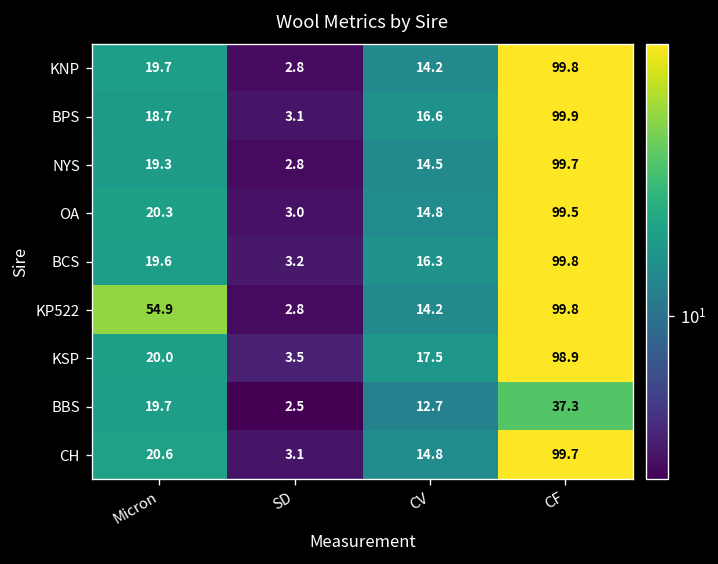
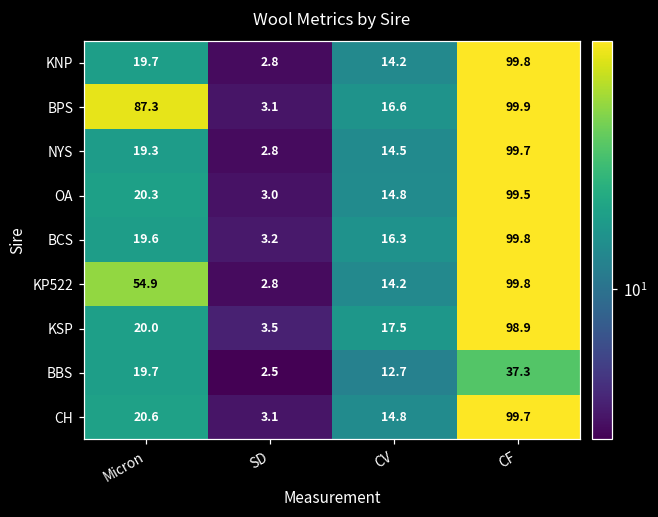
  {
    "KNP": {
      "Micron": 19.7,
      "SD": 2.8,
      "CV": 14.2,
      "CF": 99.8
    },
    "BPS": {
-     "Micron": 18.7,
+     "Micron": 87.3,
      "SD": 3.1,
      "CV": 16.6,
      "CF": 99.9
    },
    "NYS": {
      "Micron": 19.3,
      "SD": 2.8,
      "CV": 14.5,
      "CF": 99.7
    },
    "OA": {
      "Micron": 20.3,
      "SD": 3.0,
      "CV": 14.8,
      "CF": 99.5
    },
    "BCS": {
      "Micron": 19.6,
      "SD": 3.2,
      "CV": 16.3,
      "CF": 99.8
    },
    "KP522": {
      "Micron": 54.9,
      "SD": 2.8,
      "CV": 14.2,
      "CF": 99.8
    },
    "KSP": {
      "Micron": 20.0,
      "SD": 3.5,
      "CV": 17.5,
      "CF": 98.9
    },
    "BBS": {
      "Micron": 19.7,
      "SD": 2.5,
      "CV": 12.7,
      "CF": 37.3
    },
    "CH": {
      "Micron": 20.6,
      "SD": 3.1,
      "CV": 14.8,
      "CF": 99.7
    }
  }
